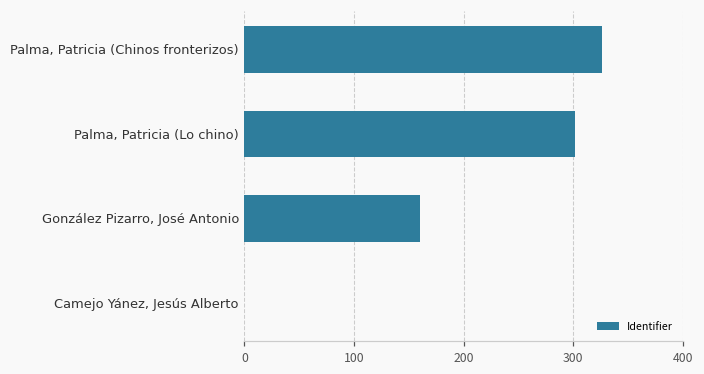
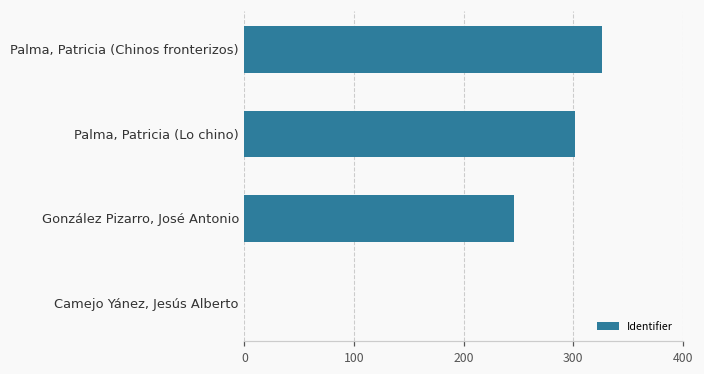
  {
    "Palma, Patricia (Chinos fronterizos)": 330,
    "Palma, Patricia (Lo chino)": 300,
-   "González Pizarro, José Antonio": 160,
+   "González Pizarro, José Antonio": 250,
    "Camejo Yánez, Jesús Alberto": 0
  }
